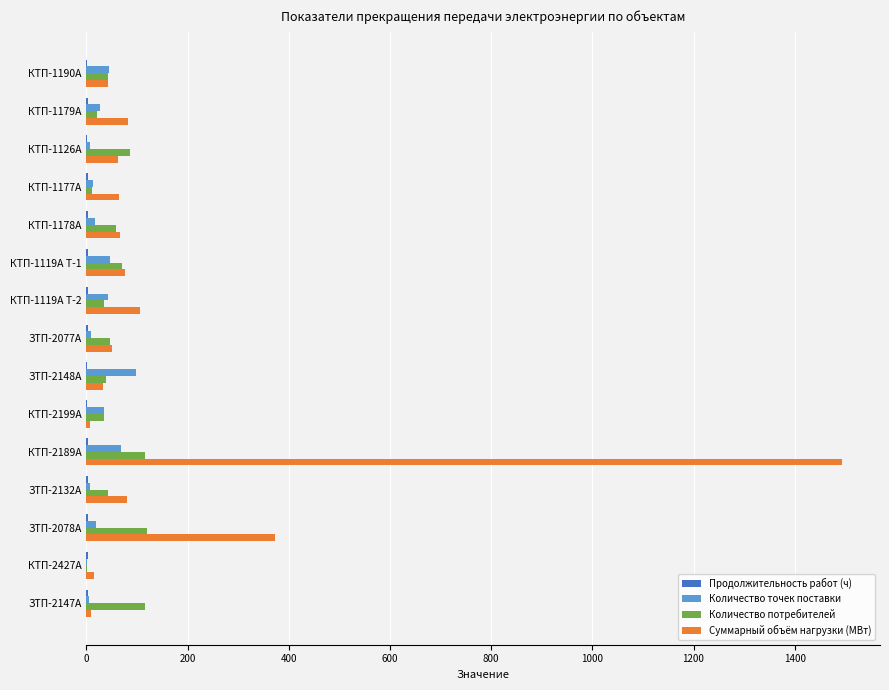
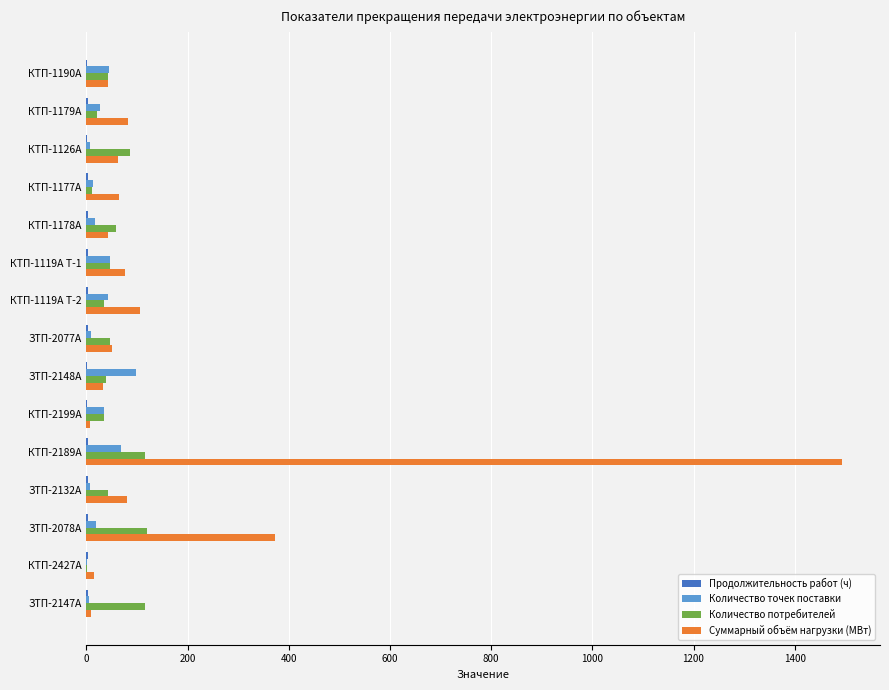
  {
    "Количество потребителей": {
      "КТП-1190А": 40,
      "КТП-1179А": 20,
      "КТП-1126А": 90,
      "КТП-1177А": 10,
      "КТП-1178А": 60,
-     "КТП-1119А Т-1": 70,
+     "КТП-1119А Т-1": 50,
      "КТП-1119А Т-2": 40,
      "ЗТП-2077А": 50,
      "ЗТП-2148А": 40,
      "КТП-2199А": 30,
      "КТП-2189А": 120,
      "ЗТП-2132А": 40,
      "ЗТП-2078А": 120,
      "ЗТП-2147А": 120
    },
    "Суммарный объём нагрузки (МВт)": {
      "КТП-1190А": 40,
      "КТП-1179А": 80,
      "КТП-1126А": 60,
      "КТП-1177А": 60,
-     "КТП-1178А": 70,
+     "КТП-1178А": 40,
      "КТП-1119А Т-1": 80,
      "КТП-1119А Т-2": 110,
      "ЗТП-2077А": 50,
      "ЗТП-2148А": 30,
      "КТП-2199А": 10,
      "КТП-2189А": 1490,
      "ЗТП-2132А": 80,
      "ЗТП-2078А": 370,
      "КТП-2427А": 20,
      "ЗТП-2147А": 10
    }
  }
